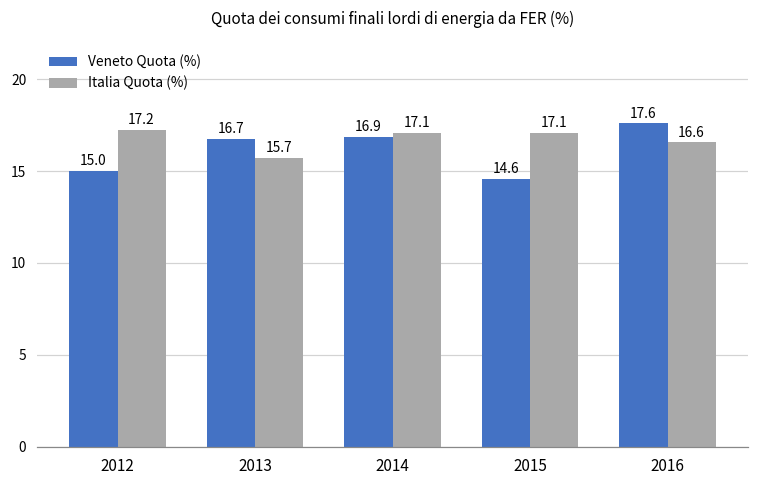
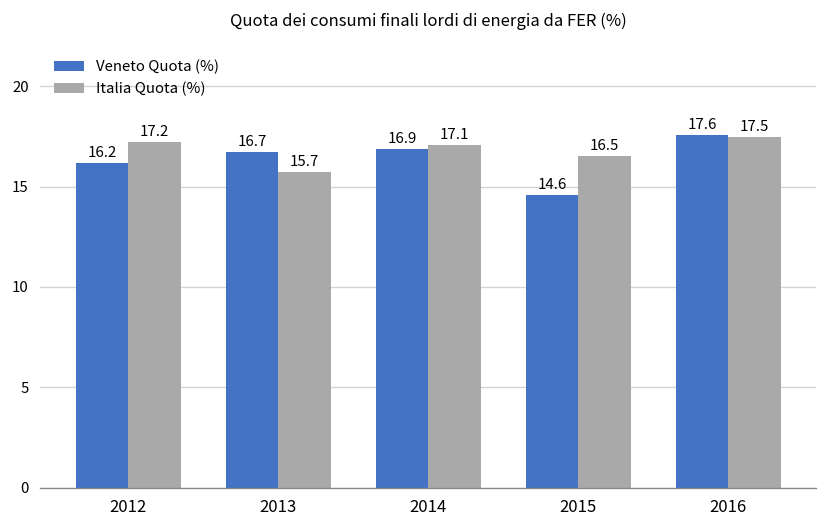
  {
    "Veneto Quota (%)": {
-     "2012": 15.0,
+     "2012": 16.2,
      "2013": 16.7,
      "2014": 16.9,
      "2015": 14.6,
      "2016": 17.6
    },
    "Italia Quota (%)": {
      "2012": 17.2,
      "2013": 15.7,
      "2014": 17.1,
-     "2015": 17.1,
-     "2016": 16.6
+     "2015": 16.5,
+     "2016": 17.5
    }
  }
